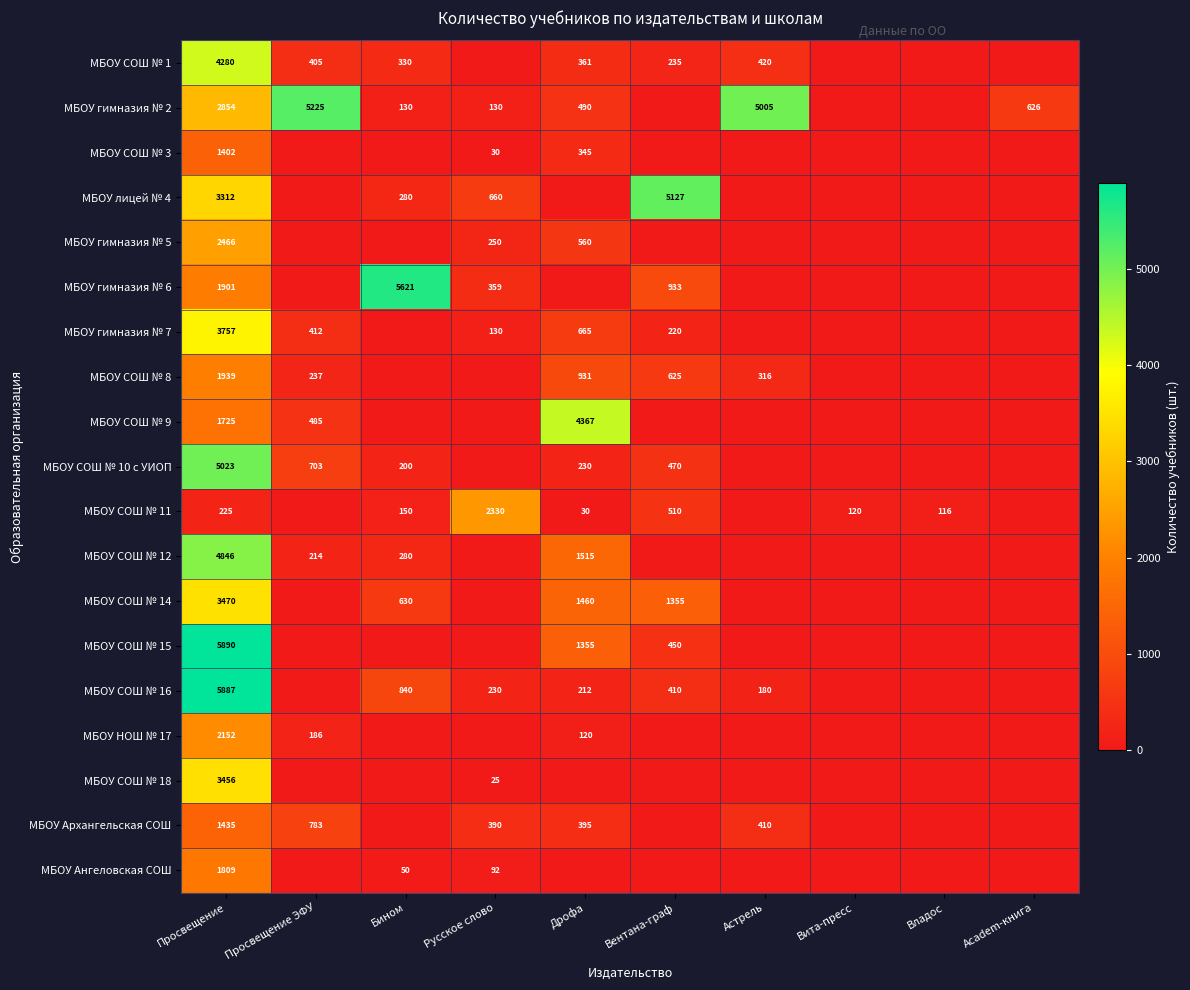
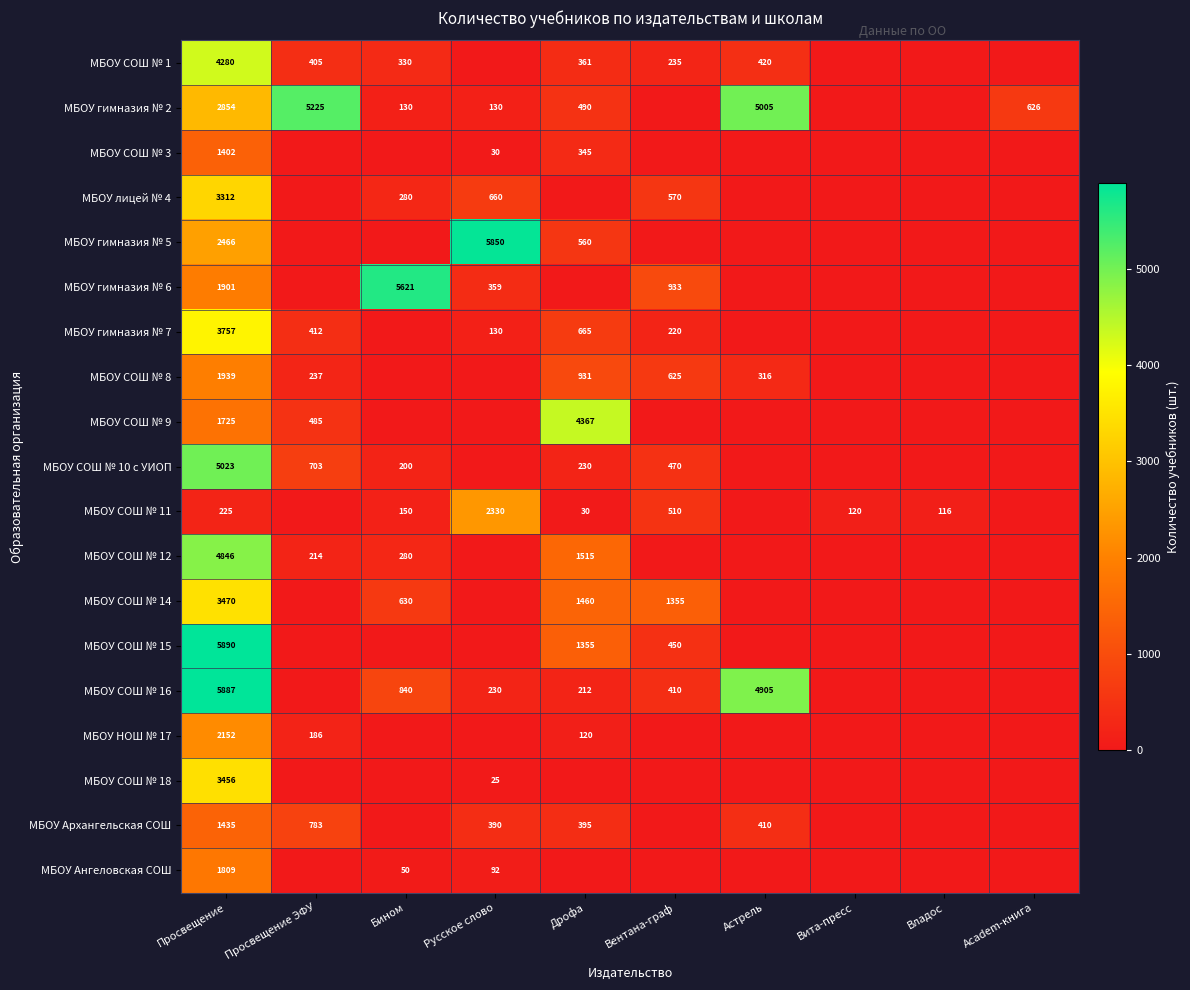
  {
    "МБОУ СОШ № 1": {
      "Просвещение": 4280,
      "Просвещение ЭФУ": 405,
      "Бином": 330,
      "Дрофа": 361,
      "Вентана-граф": 235,
      "Астрель": 420
    },
    "МБОУ гимназия № 2": {
      "Просвещение": 2854,
      "Просвещение ЭФУ": 5225,
      "Бином": 130,
      "Русское слово": 130,
      "Дрофа": 490,
      "Астрель": 5005,
      "Academ-книга": 626
    },
    "МБОУ СОШ № 3": {
      "Просвещение": 1402,
      "Русское слово": 30,
      "Дрофа": 345
    },
    "МБОУ лицей № 4": {
      "Просвещение": 3312,
      "Бином": 280,
      "Русское слово": 660,
-     "Вентана-граф": 5127
+     "Вентана-граф": 570
    },
    "МБОУ гимназия № 5": {
      "Просвещение": 2466,
-     "Русское слово": 250,
+     "Русское слово": 5850,
      "Дрофа": 560
    },
    "МБОУ гимназия № 6": {
      "Просвещение": 1901,
      "Бином": 5621,
      "Русское слово": 359,
      "Вентана-граф": 933
    },
    "МБОУ гимназия № 7": {
      "Просвещение": 3757,
      "Просвещение ЭФУ": 412,
      "Русское слово": 130,
      "Дрофа": 665,
      "Вентана-граф": 220
    },
    "МБОУ СОШ № 8": {
      "Просвещение": 1939,
      "Просвещение ЭФУ": 237,
      "Дрофа": 931,
      "Вентана-граф": 625,
      "Астрель": 316
    },
    "МБОУ СОШ № 9": {
      "Просвещение": 1725,
      "Просвещение ЭФУ": 485,
      "Дрофа": 4367
    },
    "МБОУ СОШ № 10 с УИОП": {
      "Просвещение": 5023,
      "Просвещение ЭФУ": 703,
      "Бином": 200,
      "Дрофа": 230,
      "Вентана-граф": 470
    },
    "МБОУ СОШ № 11": {
      "Просвещение": 225,
      "Бином": 150,
      "Русское слово": 2330,
      "Дрофа": 30,
      "Вентана-граф": 510,
      "Вита-пресс": 120,
      "Владос": 116
    },
    "МБОУ СОШ № 12": {
      "Просвещение": 4846,
      "Просвещение ЭФУ": 214,
      "Бином": 280,
      "Дрофа": 1515
    },
    "МБОУ СОШ № 14": {
      "Просвещение": 3470,
      "Бином": 630,
      "Дрофа": 1460,
      "Вентана-граф": 1355
    },
    "МБОУ СОШ № 15": {
      "Просвещение": 5890,
      "Дрофа": 1355,
      "Вентана-граф": 450
    },
    "МБОУ СОШ № 16": {
      "Просвещение": 5887,
      "Бином": 840,
      "Русское слово": 230,
      "Дрофа": 212,
      "Вентана-граф": 410,
-     "Астрель": 180
+     "Астрель": 4905
    },
    "МБОУ НОШ № 17": {
      "Просвещение": 2152,
      "Просвещение ЭФУ": 186,
      "Дрофа": 120
    },
    "МБОУ СОШ № 18": {
      "Просвещение": 3456,
      "Русское слово": 25
    },
    "МБОУ Архангельская СОШ": {
      "Просвещение": 1435,
      "Просвещение ЭФУ": 783,
      "Русское слово": 390,
      "Дрофа": 395,
      "Астрель": 410
    },
    "МБОУ Ангеловская СОШ": {
      "Просвещение": 1809,
      "Бином": 50,
      "Русское слово": 92
    }
  }
